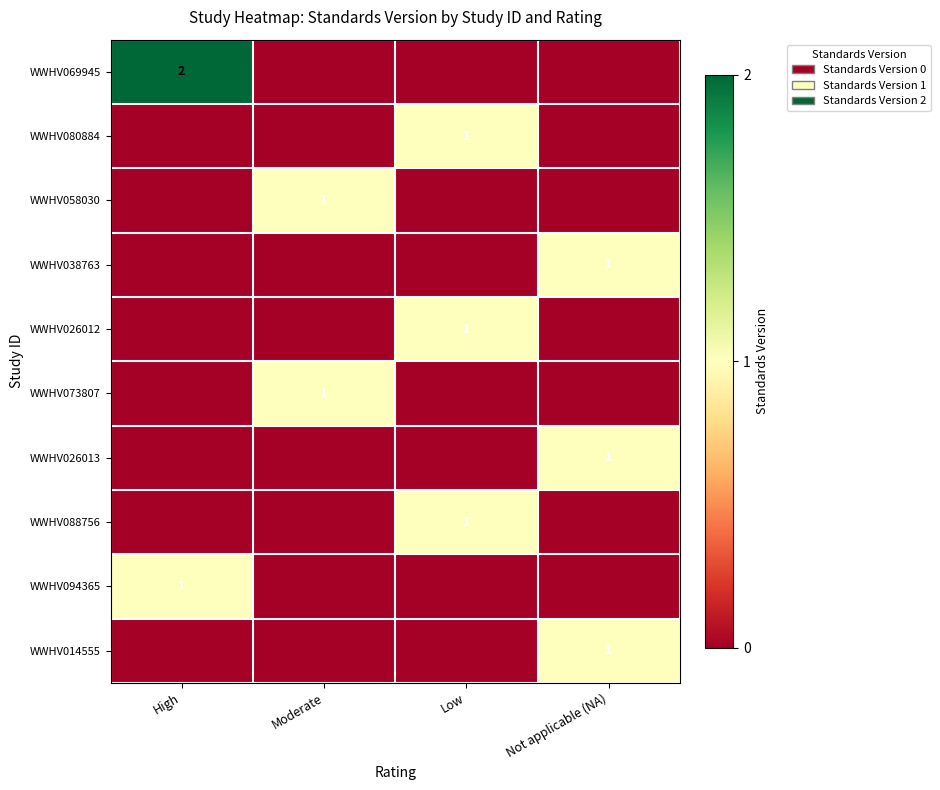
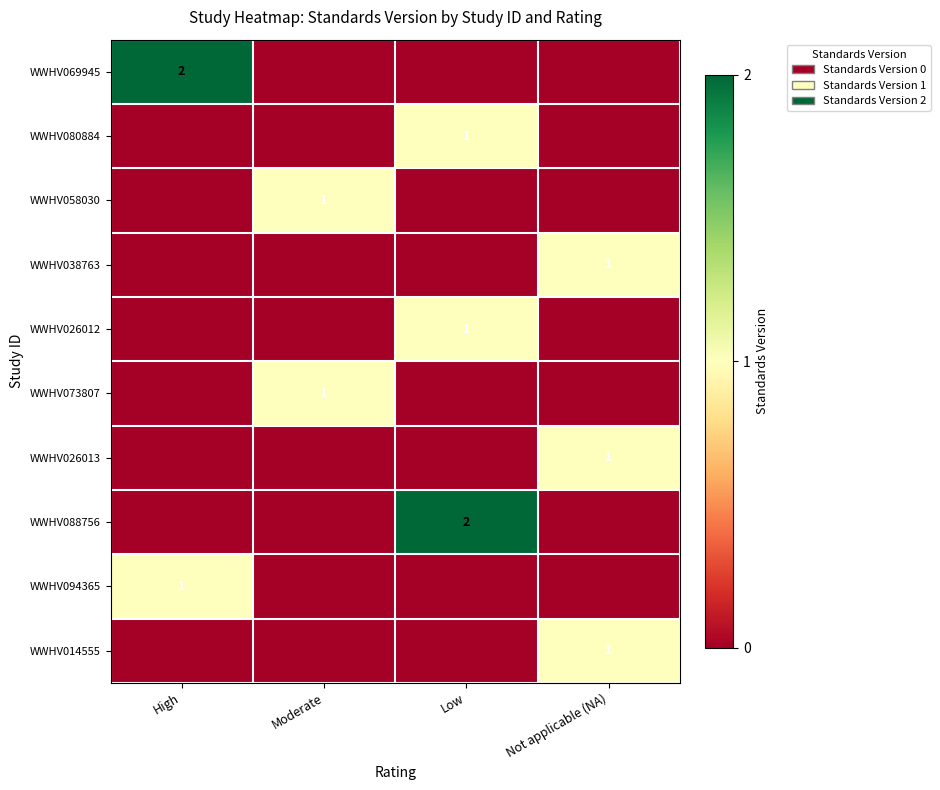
  {
    "WWHV069945": {
      "High": 2
    },
    "WWHV080884": {
      "Low": 1
    },
    "WWHV058030": {
      "Moderate": 1
    },
    "WWHV038763": {
      "Not applicable (NA)": 1
    },
    "WWHV026012": {
      "Low": 1
    },
    "WWHV073807": {
      "Moderate": 1
    },
    "WWHV026013": {
      "Not applicable (NA)": 1
    },
    "WWHV088756": {
-     "Low": 1
+     "Low": 2
    },
    "WWHV094365": {
      "High": 1
    },
    "WWHV014555": {
      "Not applicable (NA)": 1
    }
  }
